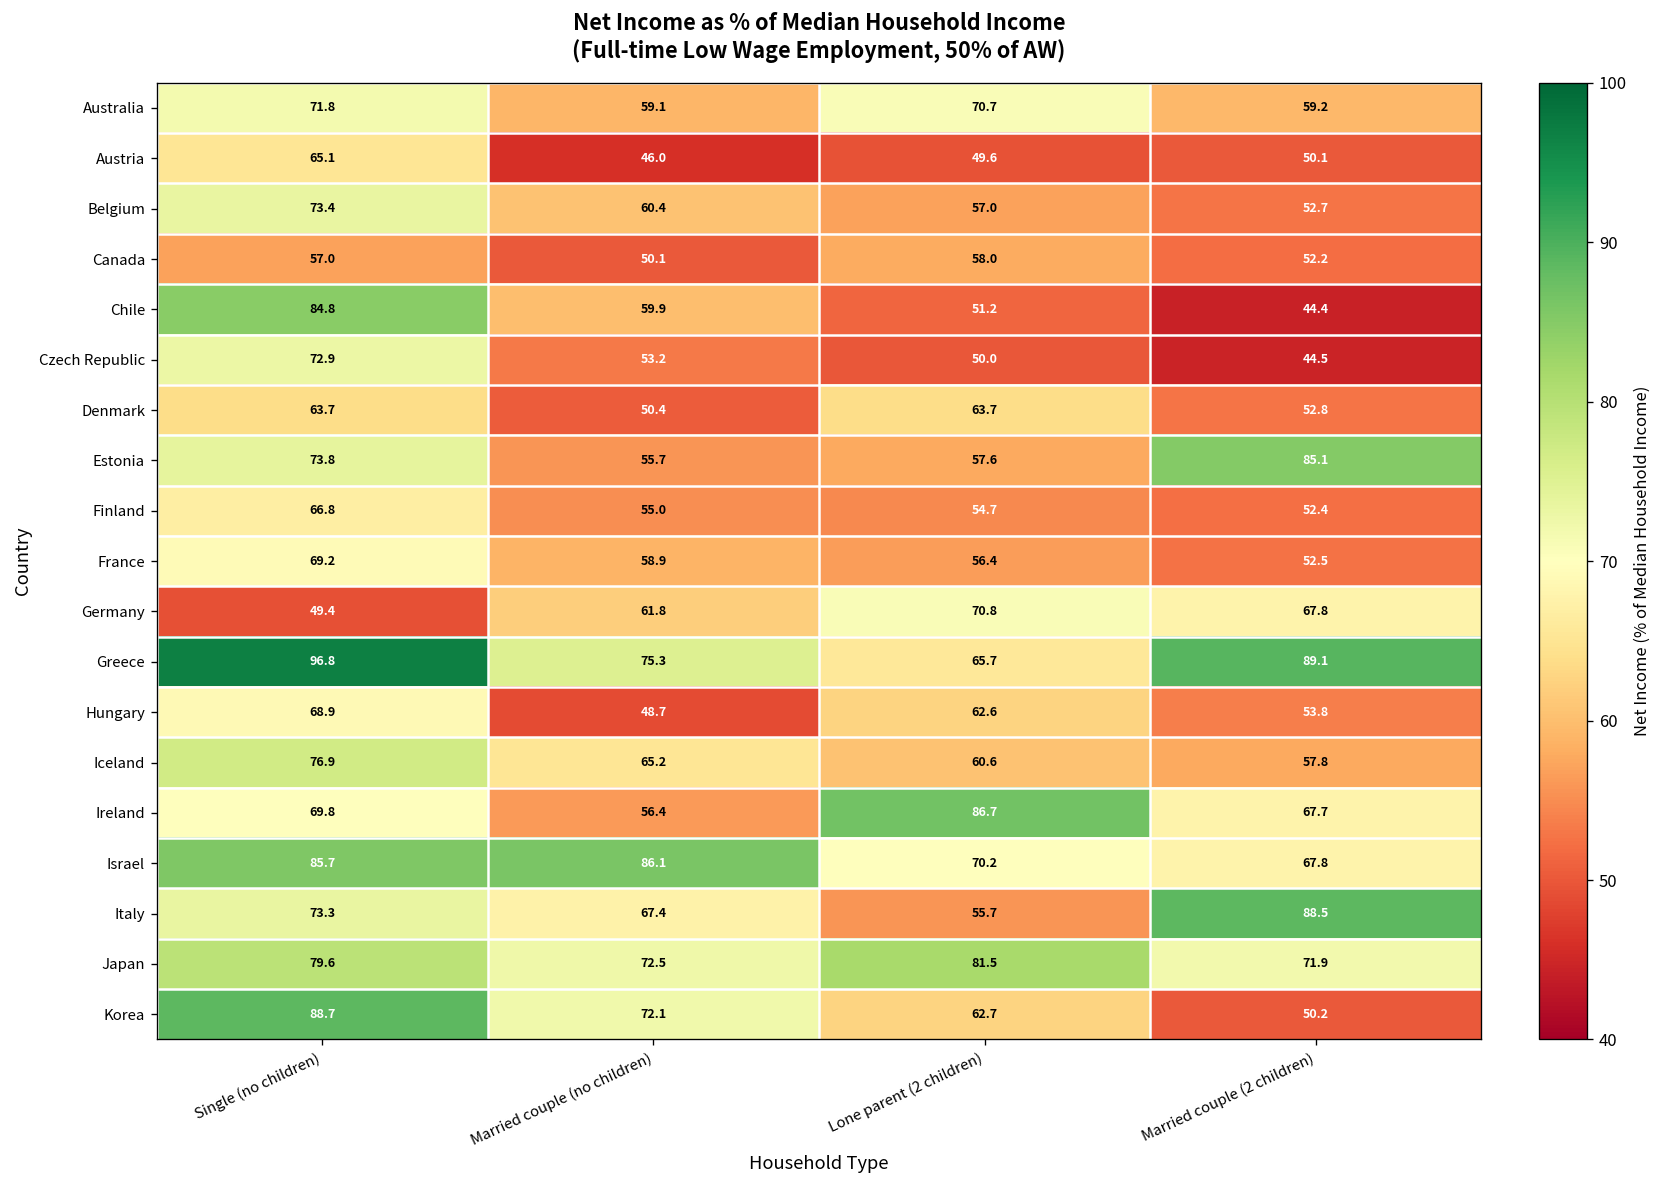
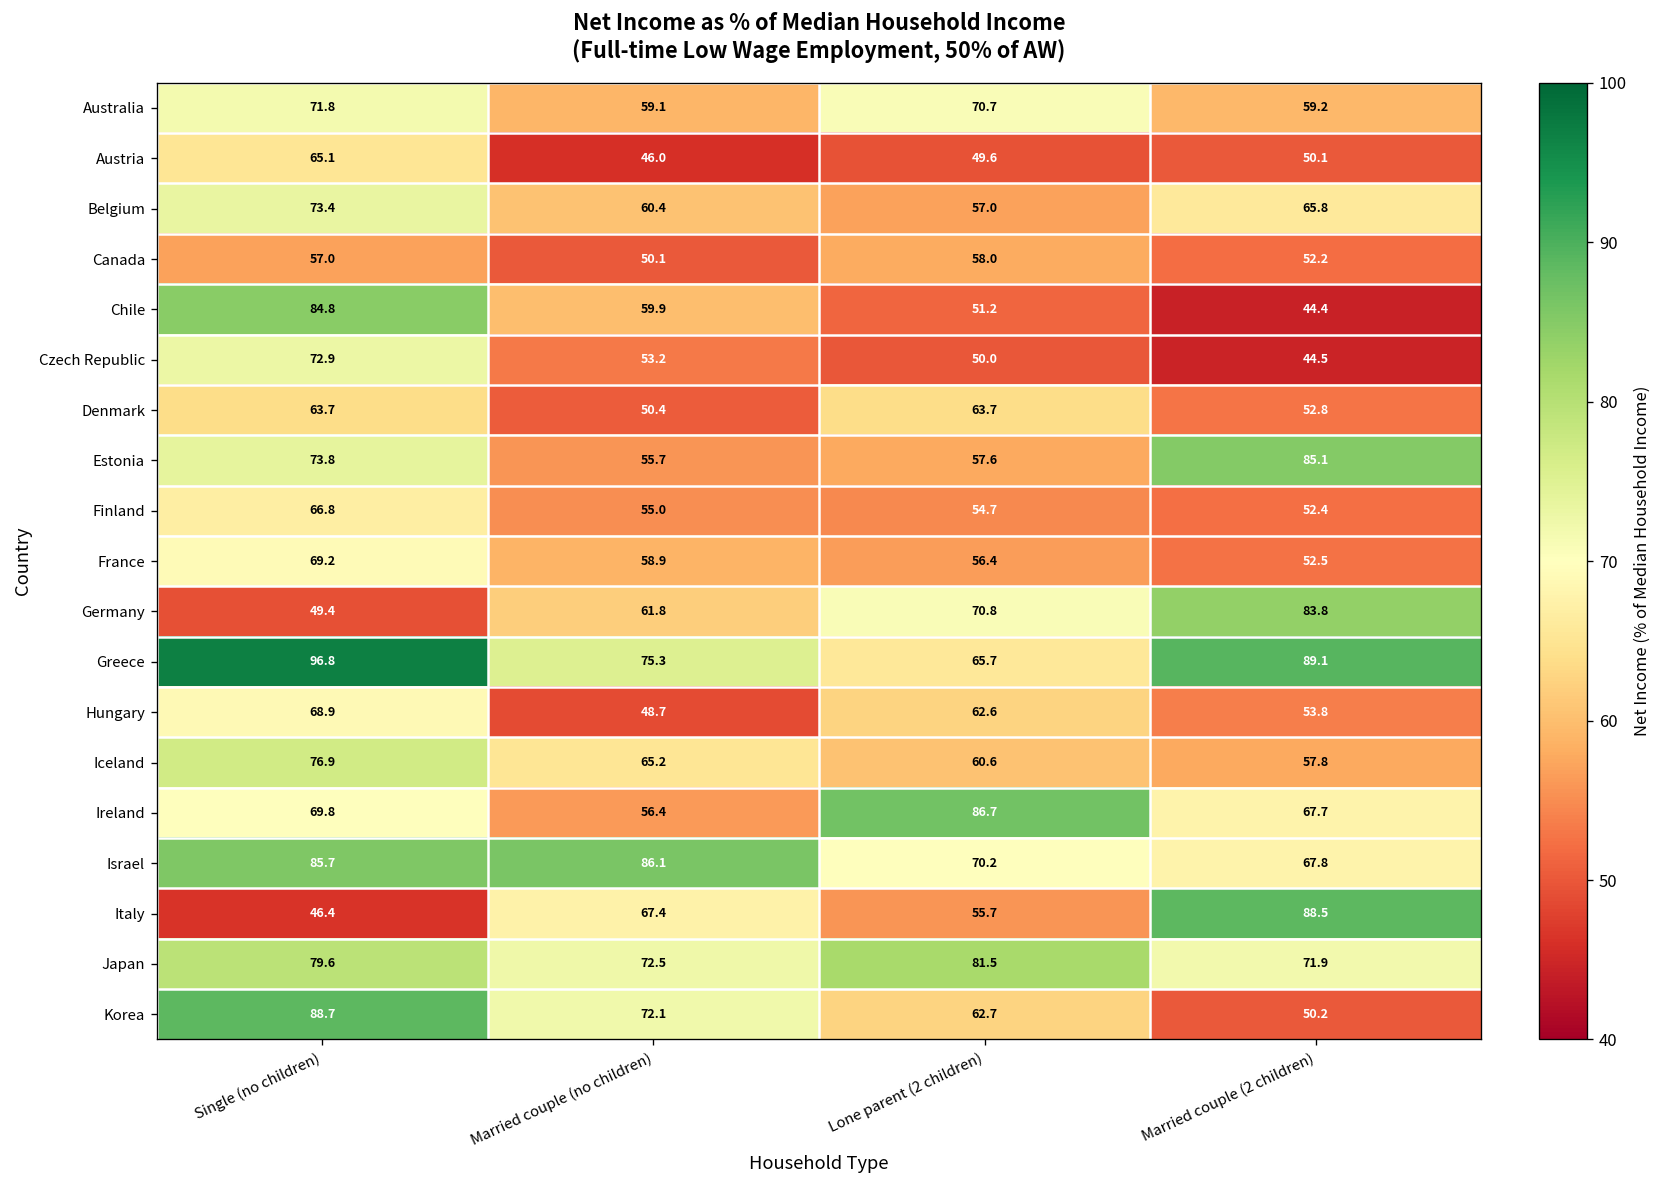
  {
    "Australia": {
      "Single (no children)": 71.8,
      "Married couple (no children)": 59.1,
      "Lone parent (2 children)": 70.7,
      "Married couple (2 children)": 59.2
    },
    "Austria": {
      "Single (no children)": 65.1,
      "Married couple (no children)": 46.0,
      "Lone parent (2 children)": 49.6,
      "Married couple (2 children)": 50.1
    },
    "Belgium": {
      "Single (no children)": 73.4,
      "Married couple (no children)": 60.4,
      "Lone parent (2 children)": 57.0,
-     "Married couple (2 children)": 52.7
+     "Married couple (2 children)": 65.8
    },
    "Canada": {
      "Single (no children)": 57.0,
      "Married couple (no children)": 50.1,
      "Lone parent (2 children)": 58.0,
      "Married couple (2 children)": 52.2
    },
    "Chile": {
      "Single (no children)": 84.8,
      "Married couple (no children)": 59.9,
      "Lone parent (2 children)": 51.2,
      "Married couple (2 children)": 44.4
    },
    "Czech Republic": {
      "Single (no children)": 72.9,
      "Married couple (no children)": 53.2,
      "Lone parent (2 children)": 50.0,
      "Married couple (2 children)": 44.5
    },
    "Denmark": {
      "Single (no children)": 63.7,
      "Married couple (no children)": 50.4,
      "Lone parent (2 children)": 63.7,
      "Married couple (2 children)": 52.8
    },
    "Estonia": {
      "Single (no children)": 73.8,
      "Married couple (no children)": 55.7,
      "Lone parent (2 children)": 57.6,
      "Married couple (2 children)": 85.1
    },
    "Finland": {
      "Single (no children)": 66.8,
      "Married couple (no children)": 55.0,
      "Lone parent (2 children)": 54.7,
      "Married couple (2 children)": 52.4
    },
    "France": {
      "Single (no children)": 69.2,
      "Married couple (no children)": 58.9,
      "Lone parent (2 children)": 56.4,
      "Married couple (2 children)": 52.5
    },
    "Germany": {
      "Single (no children)": 49.4,
      "Married couple (no children)": 61.8,
      "Lone parent (2 children)": 70.8,
-     "Married couple (2 children)": 67.8
+     "Married couple (2 children)": 83.8
    },
    "Greece": {
      "Single (no children)": 96.8,
      "Married couple (no children)": 75.3,
      "Lone parent (2 children)": 65.7,
      "Married couple (2 children)": 89.1
    },
    "Hungary": {
      "Single (no children)": 68.9,
      "Married couple (no children)": 48.7,
      "Lone parent (2 children)": 62.6,
      "Married couple (2 children)": 53.8
    },
    "Iceland": {
      "Single (no children)": 76.9,
      "Married couple (no children)": 65.2,
      "Lone parent (2 children)": 60.6,
      "Married couple (2 children)": 57.8
    },
    "Ireland": {
      "Single (no children)": 69.8,
      "Married couple (no children)": 56.4,
      "Lone parent (2 children)": 86.7,
      "Married couple (2 children)": 67.7
    },
    "Israel": {
      "Single (no children)": 85.7,
      "Married couple (no children)": 86.1,
      "Lone parent (2 children)": 70.2,
      "Married couple (2 children)": 67.8
    },
    "Italy": {
-     "Single (no children)": 73.3,
+     "Single (no children)": 46.4,
      "Married couple (no children)": 67.4,
      "Lone parent (2 children)": 55.7,
      "Married couple (2 children)": 88.5
    },
    "Japan": {
      "Single (no children)": 79.6,
      "Married couple (no children)": 72.5,
      "Lone parent (2 children)": 81.5,
      "Married couple (2 children)": 71.9
    },
    "Korea": {
      "Single (no children)": 88.7,
      "Married couple (no children)": 72.1,
      "Lone parent (2 children)": 62.7,
      "Married couple (2 children)": 50.2
    }
  }
